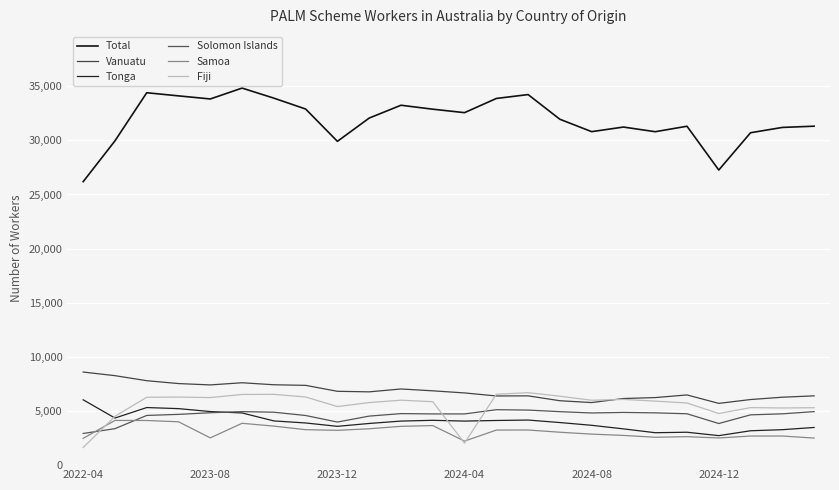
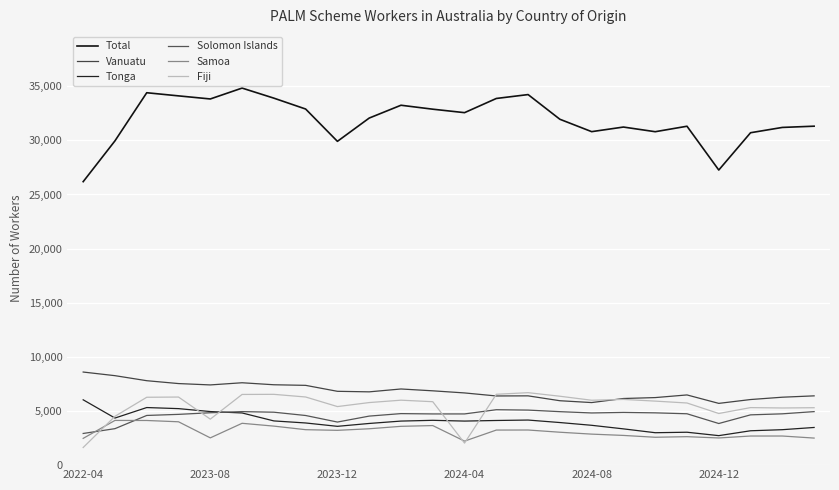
  {
    "Samoa": {
      "2022-04": "2,500",
      "2023-08": "2,500",
      "2023-12": "3,200",
      "2024-08": "2,900"
    },
    "Fiji": {
      "2022-04": "1,600",
-     "2023-08": "6,200",
+     "2023-08": "4,200",
      "2023-12": "5,400",
      "2024-12": "4,800"
    }
  }
